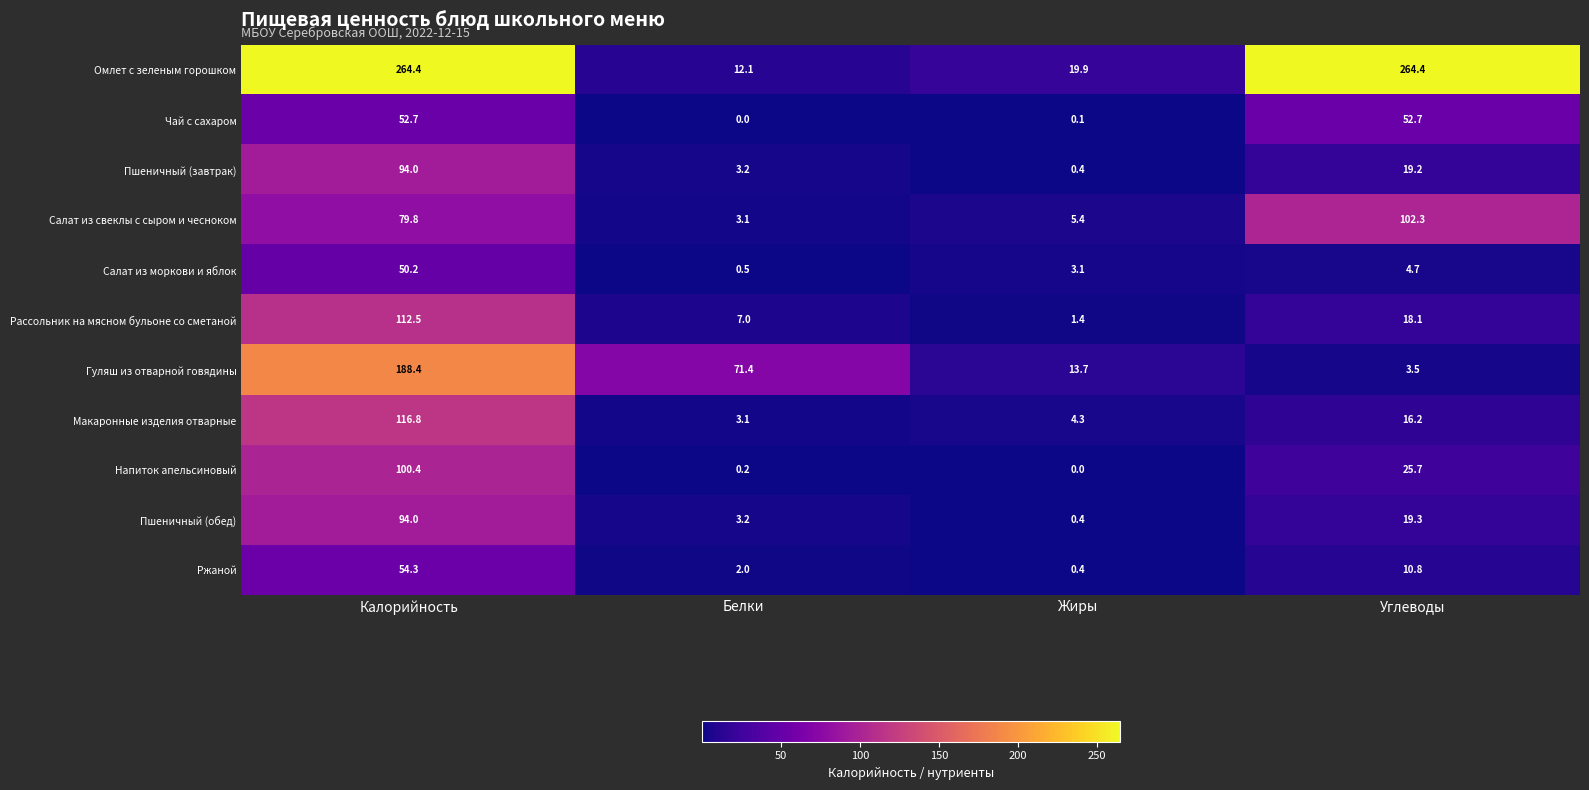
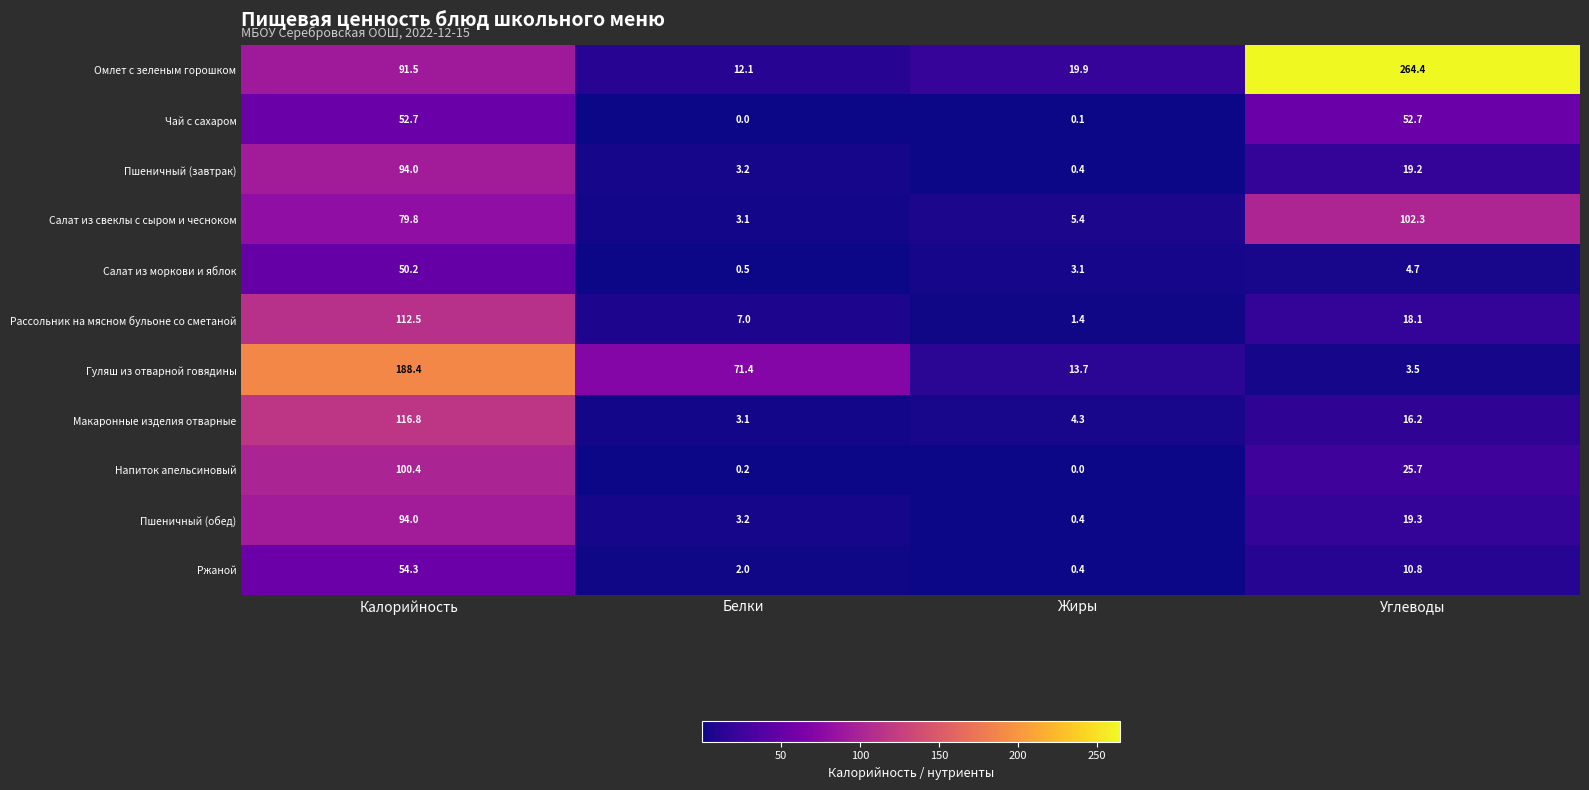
  {
    "Омлет с зеленым горошком": {
-     "Калорийность": 264.4,
+     "Калорийность": 91.5,
      "Белки": 12.1,
      "Жиры": 19.9,
      "Углеводы": 264.4
    },
    "Чай с сахаром": {
      "Калорийность": 52.7,
      "Белки": 0.0,
      "Жиры": 0.1,
      "Углеводы": 52.7
    },
    "Пшеничный (завтрак)": {
      "Калорийность": 94.0,
      "Белки": 3.2,
      "Жиры": 0.4,
      "Углеводы": 19.2
    },
    "Салат из свеклы с сыром и чесноком": {
      "Калорийность": 79.8,
      "Белки": 3.1,
      "Жиры": 5.4,
      "Углеводы": 102.3
    },
    "Салат из моркови и яблок": {
      "Калорийность": 50.2,
      "Белки": 0.5,
      "Жиры": 3.1,
      "Углеводы": 4.7
    },
    "Рассольник на мясном бульоне со сметаной": {
      "Калорийность": 112.5,
      "Белки": 7.0,
      "Жиры": 1.4,
      "Углеводы": 18.1
    },
    "Гуляш из отварной говядины": {
      "Калорийность": 188.4,
      "Белки": 71.4,
      "Жиры": 13.7,
      "Углеводы": 3.5
    },
    "Макаронные изделия отварные": {
      "Калорийность": 116.8,
      "Белки": 3.1,
      "Жиры": 4.3,
      "Углеводы": 16.2
    },
    "Напиток апельсиновый": {
      "Калорийность": 100.4,
      "Белки": 0.2,
      "Жиры": 0.0,
      "Углеводы": 25.7
    },
    "Пшеничный (обед)": {
      "Калорийность": 94.0,
      "Белки": 3.2,
      "Жиры": 0.4,
      "Углеводы": 19.3
    },
    "Ржаной": {
      "Калорийность": 54.3,
      "Белки": 2.0,
      "Жиры": 0.4,
      "Углеводы": 10.8
    }
  }
